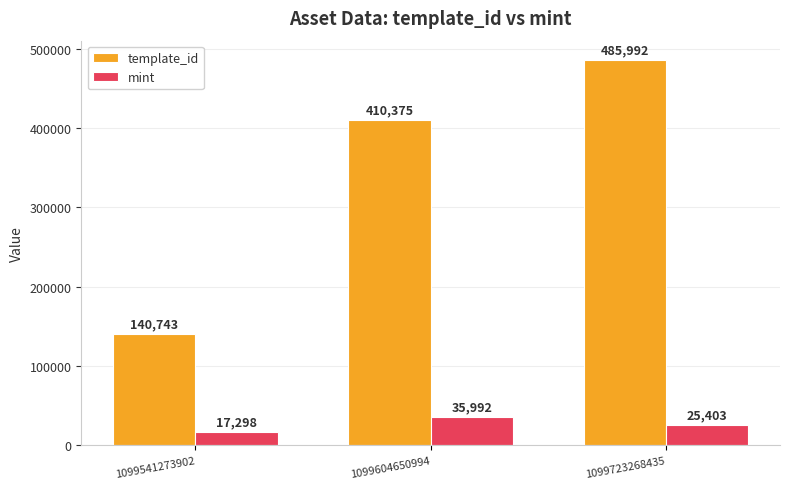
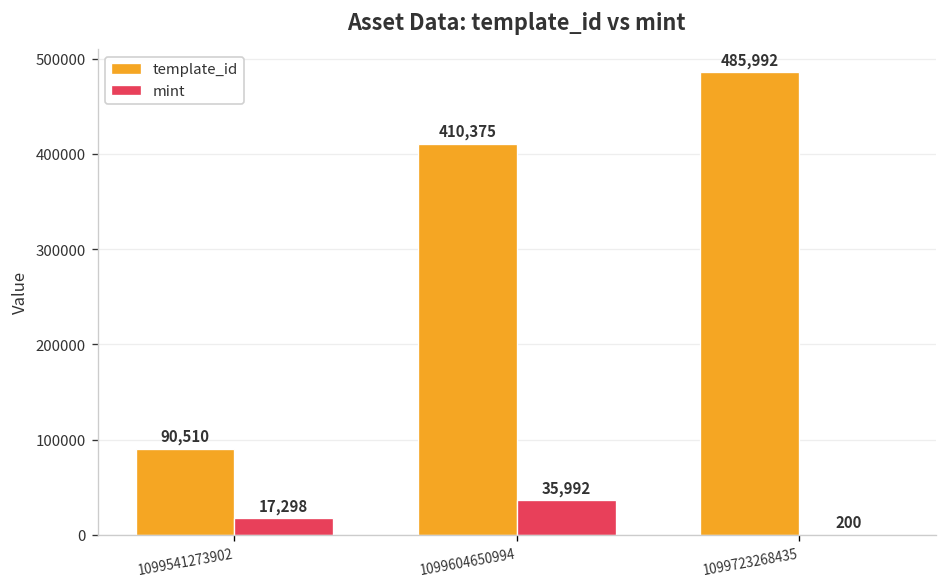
  {
    "template_id": {
-     "1099541273902": "140,743",
+     "1099541273902": "90,510",
      "1099604650994": "410,375",
      "1099723268435": "485,992"
    },
    "mint": {
      "1099541273902": "17,298",
      "1099604650994": "35,992",
-     "1099723268435": "25,403"
+     "1099723268435": "200"
    }
  }
